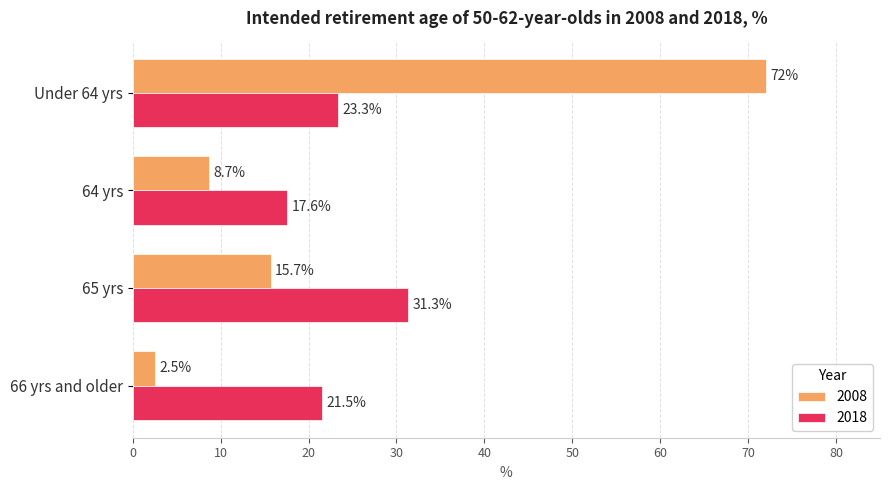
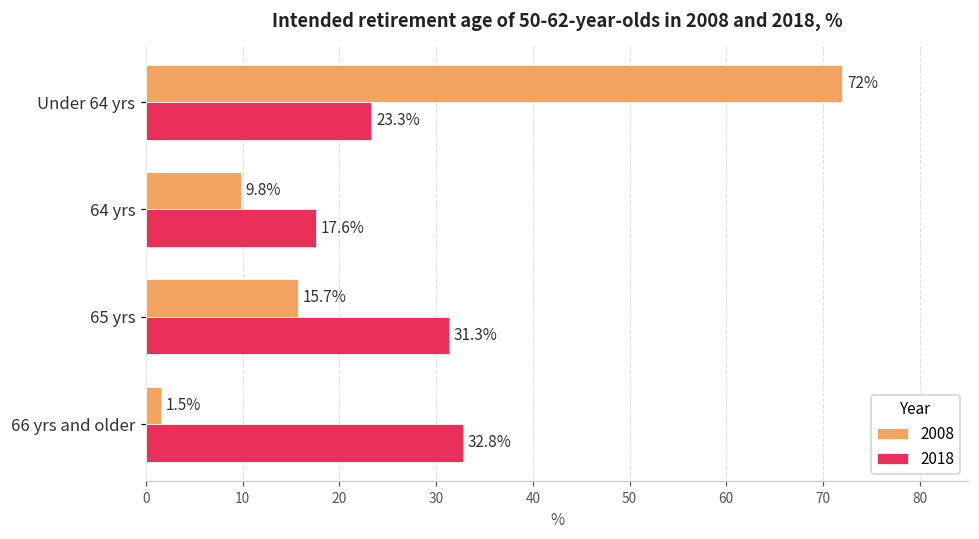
  {
    "2008": {
      "Under 64 yrs": "72%",
-     "64 yrs": "8.7%",
+     "64 yrs": "9.8%",
      "65 yrs": "15.7%",
-     "66 yrs and older": "2.5%"
+     "66 yrs and older": "1.5%"
    },
    "2018": {
      "Under 64 yrs": "23.3%",
      "64 yrs": "17.6%",
      "65 yrs": "31.3%",
-     "66 yrs and older": "21.5%"
+     "66 yrs and older": "32.8%"
    }
  }
